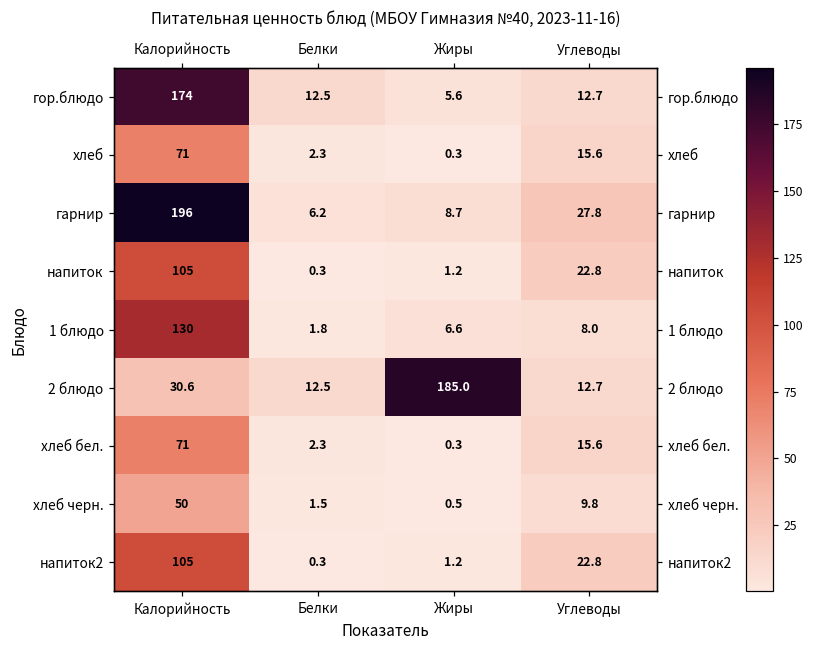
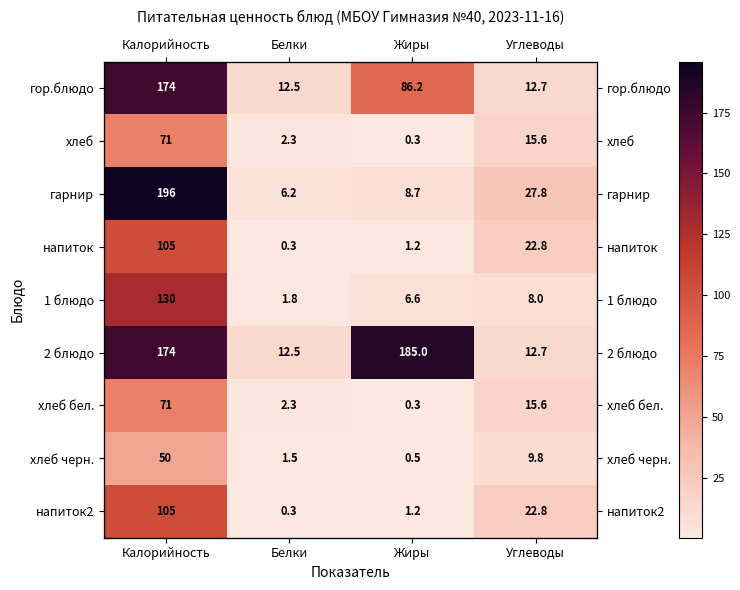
  {
    "гор.блюдо": {
      "Калорийность": 174,
      "Белки": 12.5,
-     "Жиры": 5.6,
+     "Жиры": 86.2,
      "Углеводы": 12.7
    },
    "хлеб": {
      "Калорийность": 71,
      "Белки": 2.3,
      "Жиры": 0.3,
      "Углеводы": 15.6
    },
    "гарнир": {
      "Калорийность": 196,
      "Белки": 6.2,
      "Жиры": 8.7,
      "Углеводы": 27.8
    },
    "напиток": {
      "Калорийность": 105,
      "Белки": 0.3,
      "Жиры": 1.2,
      "Углеводы": 22.8
    },
    "1 блюдо": {
      "Калорийность": 130,
      "Белки": 1.8,
      "Жиры": 6.6,
      "Углеводы": 8.0
    },
    "2 блюдо": {
-     "Калорийность": 30.6,
+     "Калорийность": 174,
      "Белки": 12.5,
      "Жиры": 185.0,
      "Углеводы": 12.7
    },
    "хлеб бел.": {
      "Калорийность": 71,
      "Белки": 2.3,
      "Жиры": 0.3,
      "Углеводы": 15.6
    },
    "хлеб черн.": {
      "Калорийность": 50,
      "Белки": 1.5,
      "Жиры": 0.5,
      "Углеводы": 9.8
    },
    "напиток2": {
      "Калорийность": 105,
      "Белки": 0.3,
      "Жиры": 1.2,
      "Углеводы": 22.8
    }
  }
